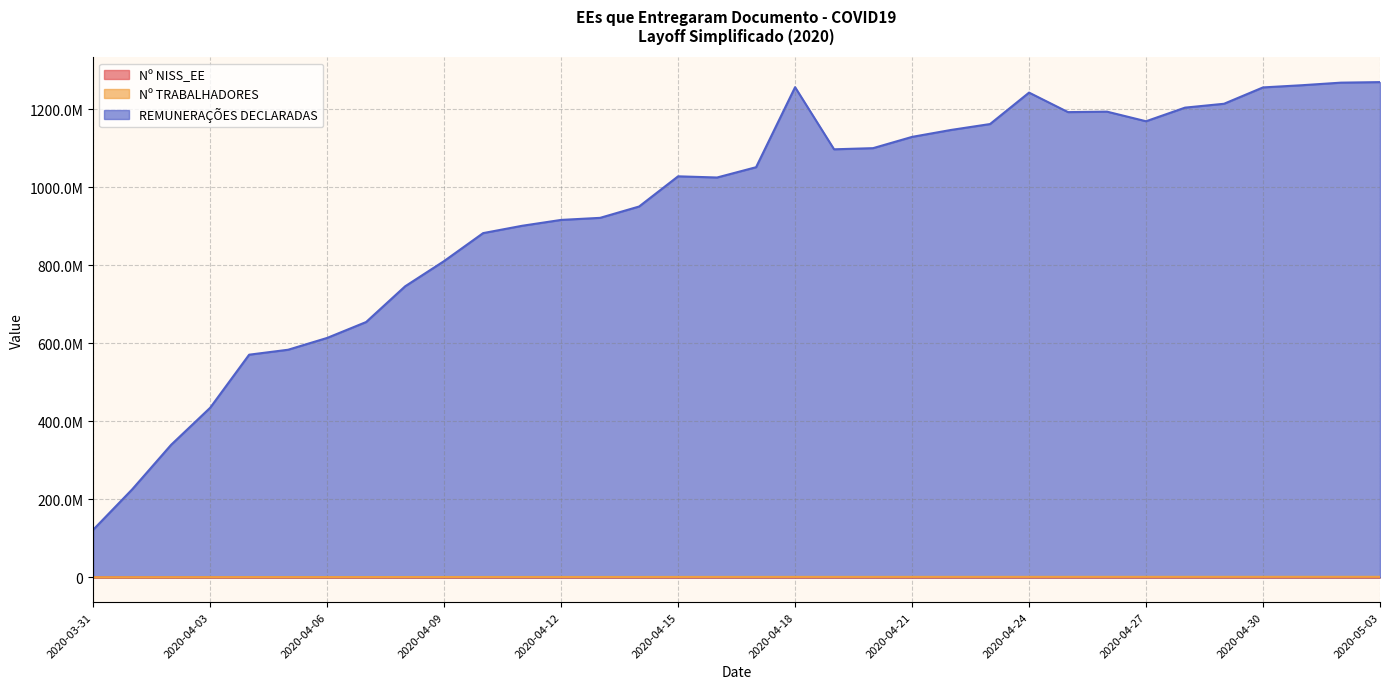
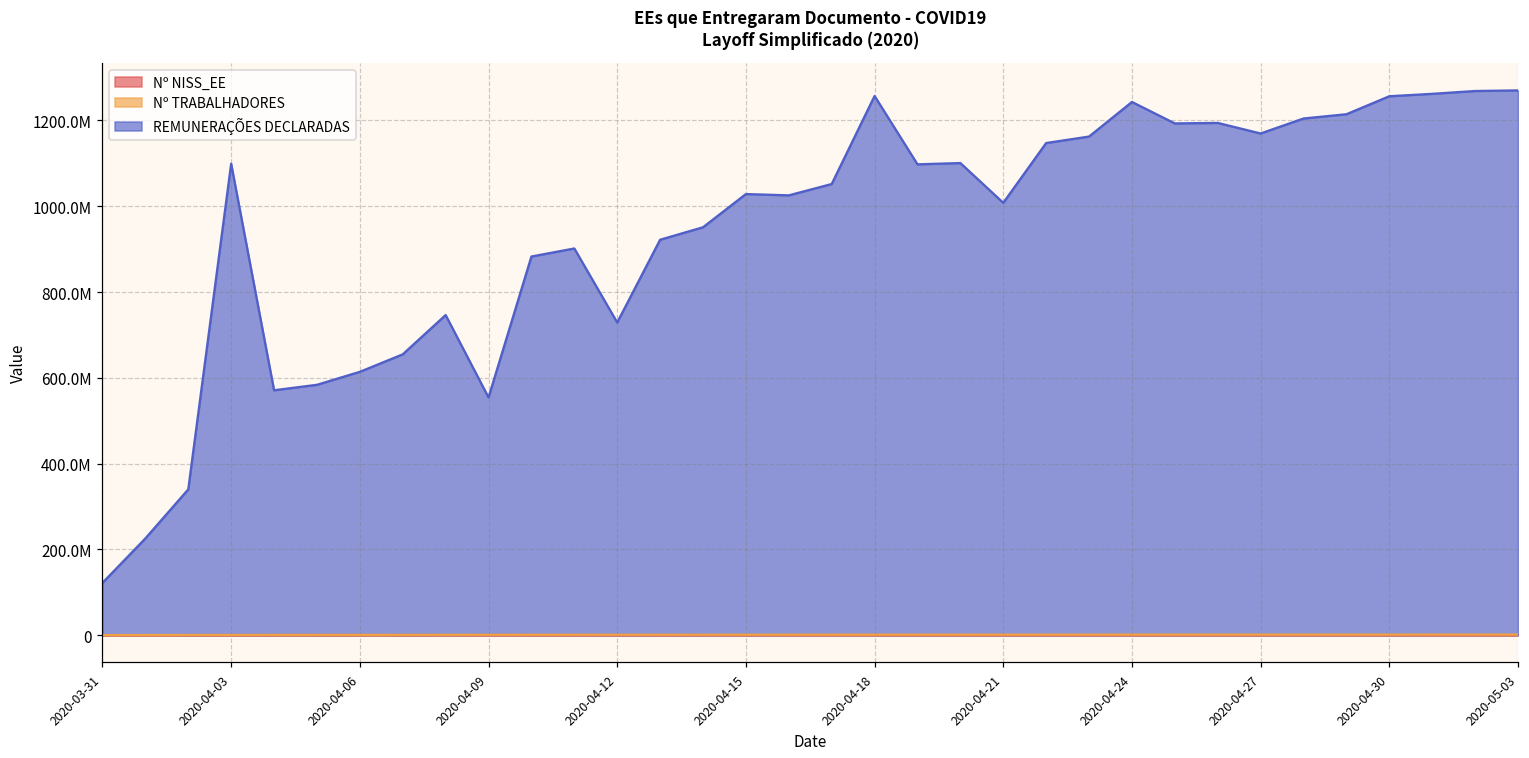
  {
    "Nº TRABALHADORES": {
      "2020-03-31": 0,
      "2020-04-03": 0,
      "2020-04-06": 0,
      "2020-04-09": 0,
      "2020-04-12": 0,
      "2020-04-15": 0,
      "2020-04-18": 0,
      "2020-04-21": 0,
      "2020-04-24": 0,
      "2020-04-27": 0,
      "2020-04-30": 0,
      "2020-05-03": 0
    },
    "REMUNERAÇÕES DECLARADAS": {
      "2020-03-31": 120000000,
-     "2020-04-03": 430000000,
+     "2020-04-03": 1100000000,
      "2020-04-06": 610000000,
-     "2020-04-09": 810000000,
-     "2020-04-12": 920000000,
+     "2020-04-09": 550000000,
+     "2020-04-12": 730000000,
      "2020-04-15": 1030000000,
      "2020-04-18": 1260000000,
-     "2020-04-21": 1130000000,
+     "2020-04-21": 1010000000,
      "2020-04-24": 1240000000,
      "2020-04-27": 1170000000,
      "2020-04-30": 1260000000,
      "2020-05-03": 1270000000
    }
  }
